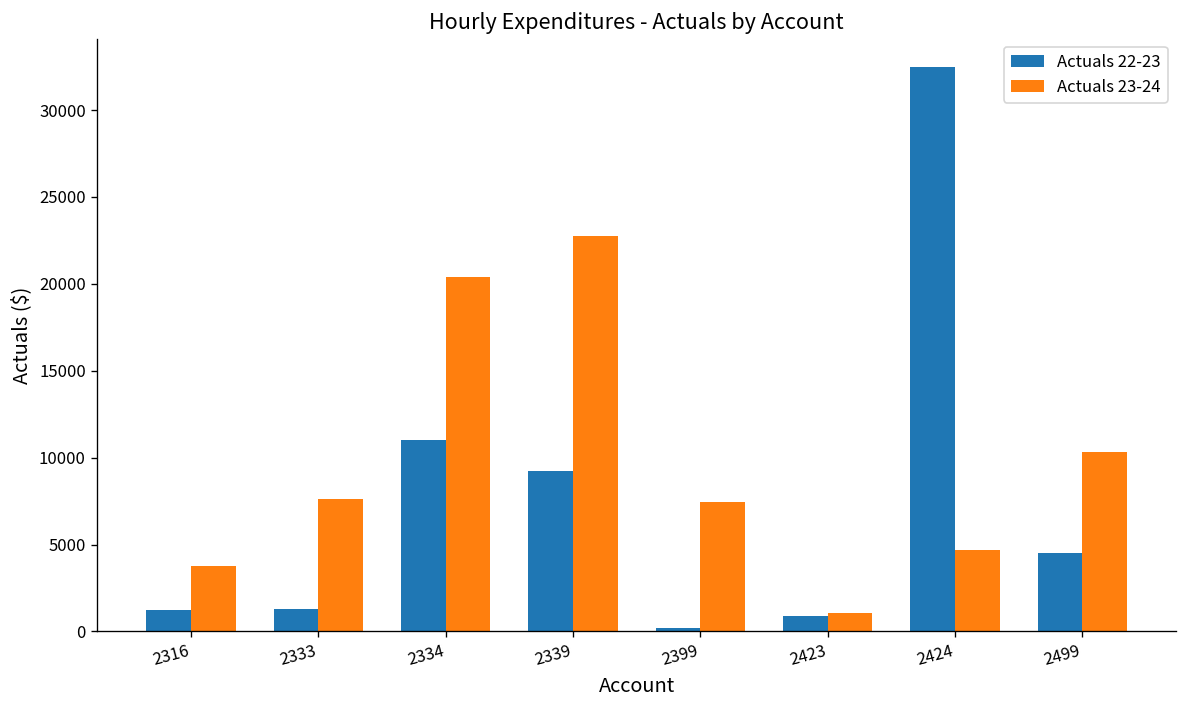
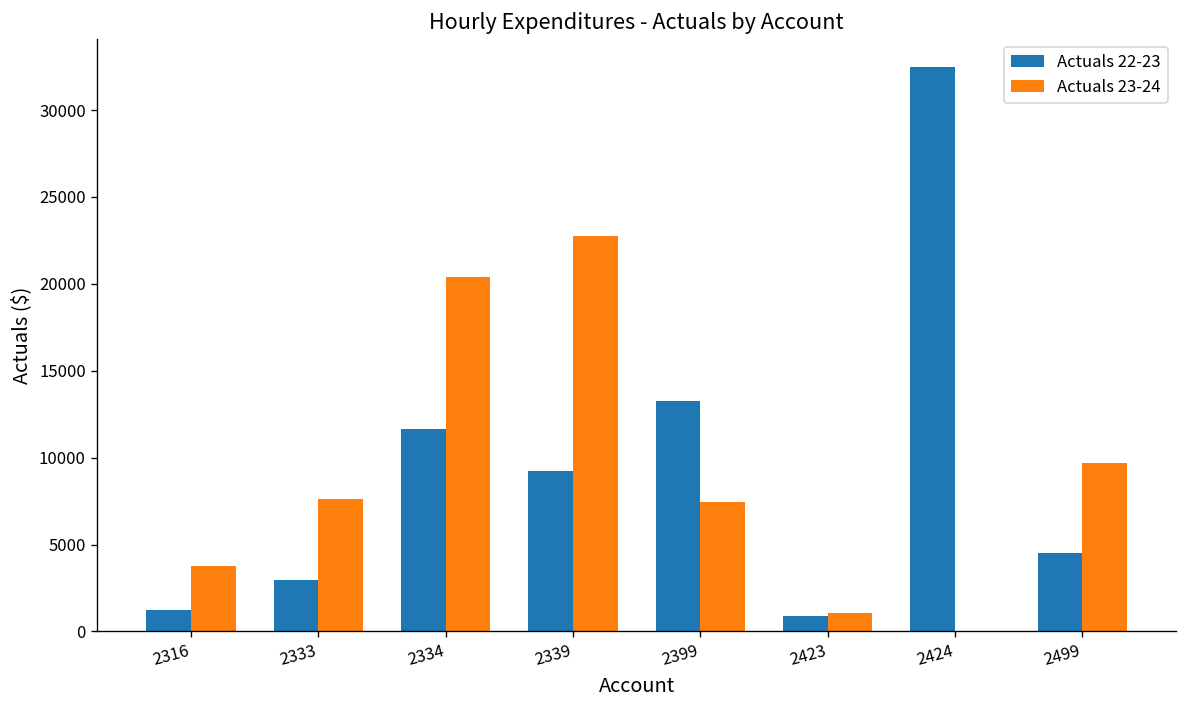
  {
    "Actuals 22-23": {
      "2316": 1200,
-     "2333": 1300,
-     "2334": 11000,
+     "2333": 2900,
+     "2334": 11700,
      "2339": 9200,
-     "2399": 200,
+     "2399": 13300,
      "2423": 900,
      "2424": 32500,
      "2499": 4500
    },
    "Actuals 23-24": {
      "2316": 3800,
      "2333": 7600,
      "2334": 20400,
      "2339": 22800,
      "2399": 7400,
      "2423": 1000,
-     "2424": 4700,
-     "2499": 10300
+     "2424": 0,
+     "2499": 9700
    }
  }
